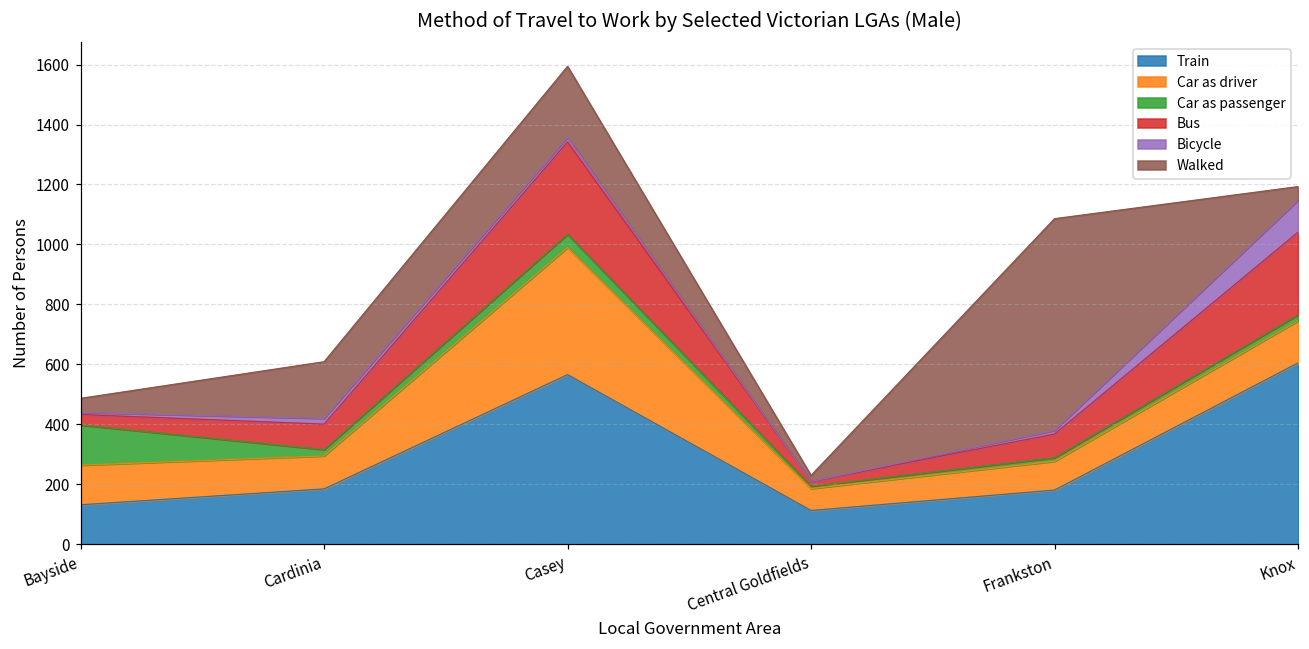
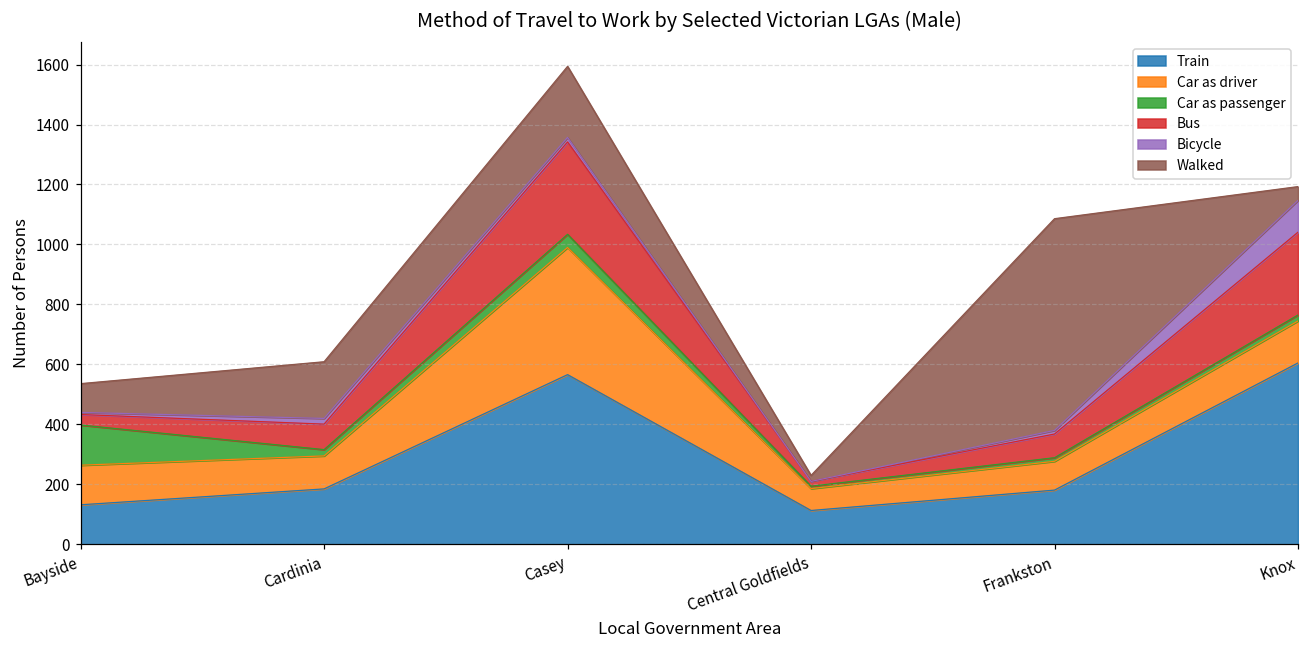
  {
    "Train": {
      "Bayside": 130,
      "Cardinia": 190,
      "Casey": 570,
      "Central Goldfields": 110,
      "Frankston": 180,
      "Knox": 610
    },
    "Car as driver": {
      "Bayside": 130,
      "Cardinia": 110,
      "Casey": 420,
      "Frankston": 100,
      "Knox": 140
    },
    "Car as passenger": {
      "Bayside": 130,
      "Cardinia": 20,
      "Casey": 40,
      "Frankston": 10,
      "Knox": 20
    },
    "Bus": {
      "Cardinia": 90,
      "Casey": 310,
      "Frankston": 80,
      "Knox": 280
    },
    "Bicycle": {
      "Cardinia": 20,
      "Casey": 20,
      "Frankston": 10,
      "Knox": 110
    },
    "Walked": {
-     "Bayside": 50,
+     "Bayside": 100,
      "Cardinia": 190,
      "Casey": 240,
      "Central Goldfields": 20,
      "Frankston": 710,
      "Knox": 50
    }
  }
